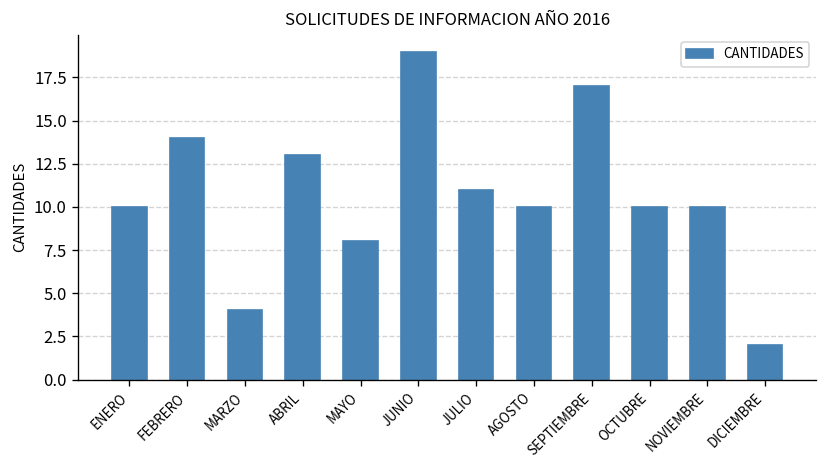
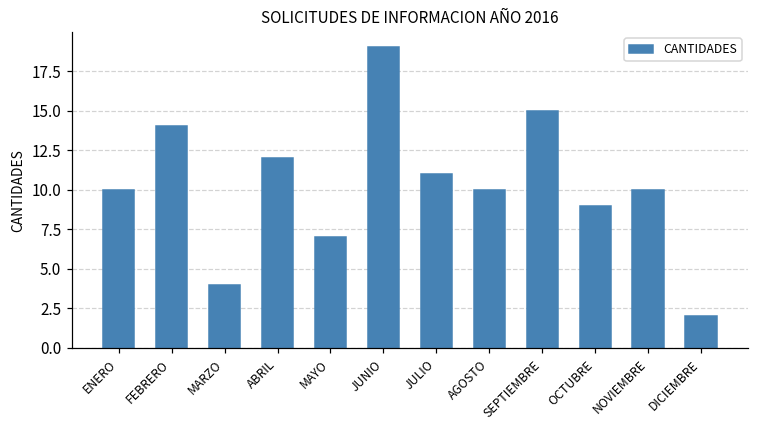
  {
    "ENERO": 10,
    "FEBRERO": 14,
    "MARZO": 4,
-   "ABRIL": 13,
-   "MAYO": 8,
+   "ABRIL": 12,
+   "MAYO": 7,
    "JUNIO": 19,
    "JULIO": 11,
    "AGOSTO": 10,
-   "SEPTIEMBRE": 17,
-   "OCTUBRE": 10,
+   "SEPTIEMBRE": 15,
+   "OCTUBRE": 9,
    "NOVIEMBRE": 10,
    "DICIEMBRE": 2
  }
